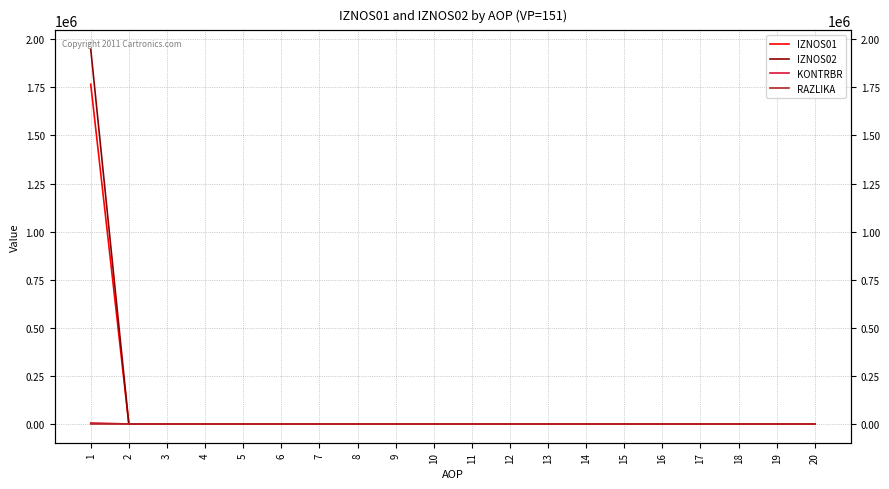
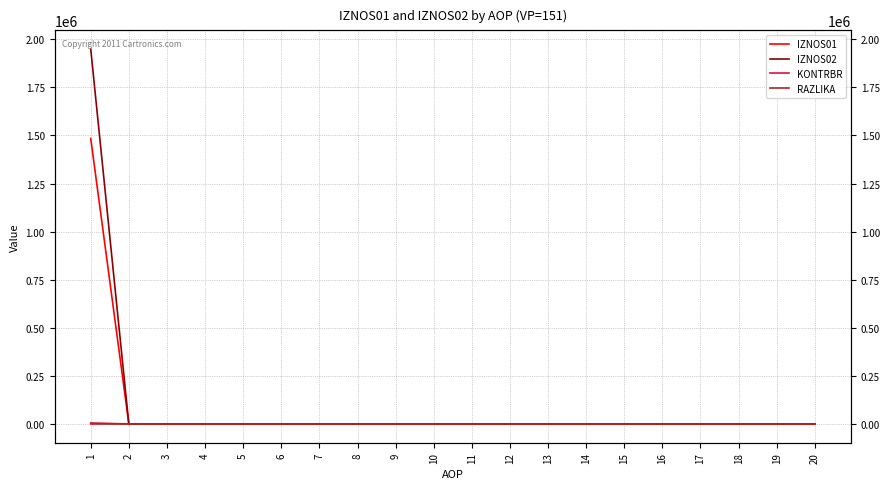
  {
    "IZNOS01": {
-     "1": 1770000
+     "1": 1480000
    }
  }
